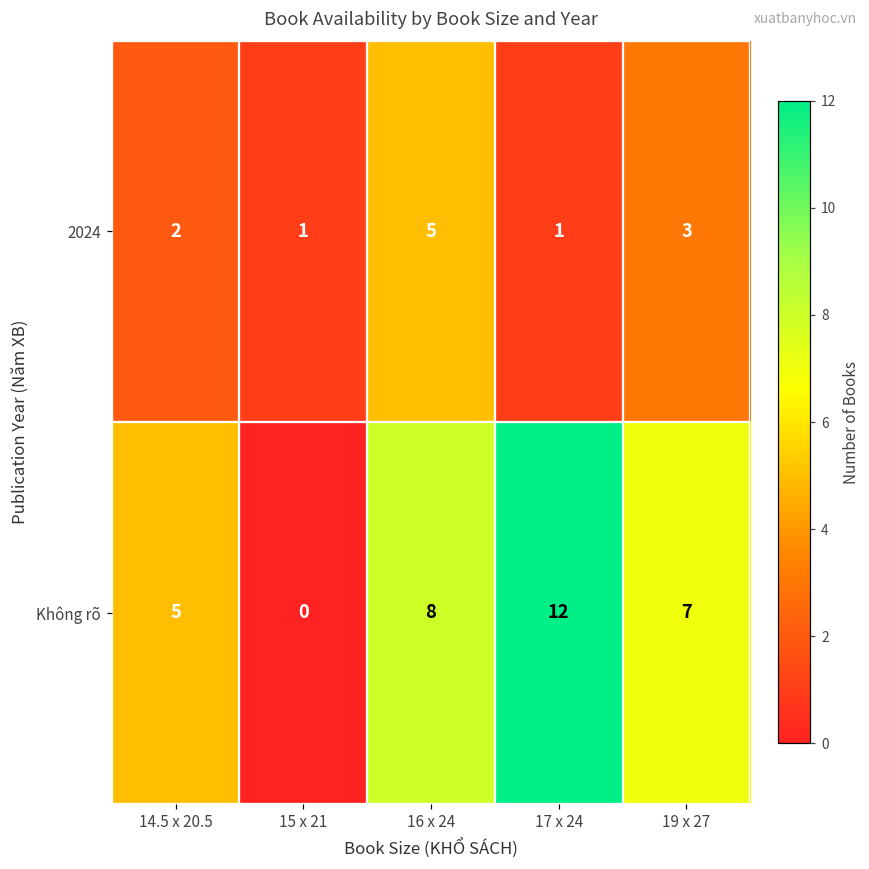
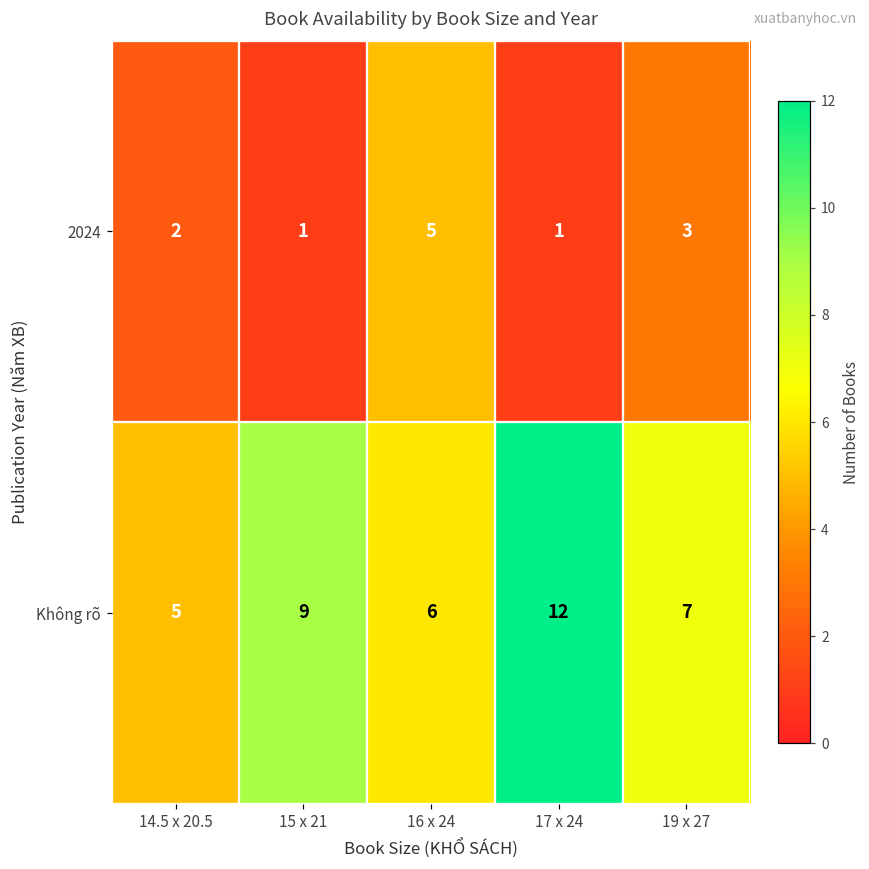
  {
    "2024": {
      "14.5 x 20.5": 2,
      "15 x 21": 1,
      "16 x 24": 5,
      "17 x 24": 1,
      "19 x 27": 3
    },
    "Không rõ": {
      "14.5 x 20.5": 5,
-     "15 x 21": 0,
-     "16 x 24": 8,
+     "15 x 21": 9,
+     "16 x 24": 6,
      "17 x 24": 12,
      "19 x 27": 7
    }
  }
